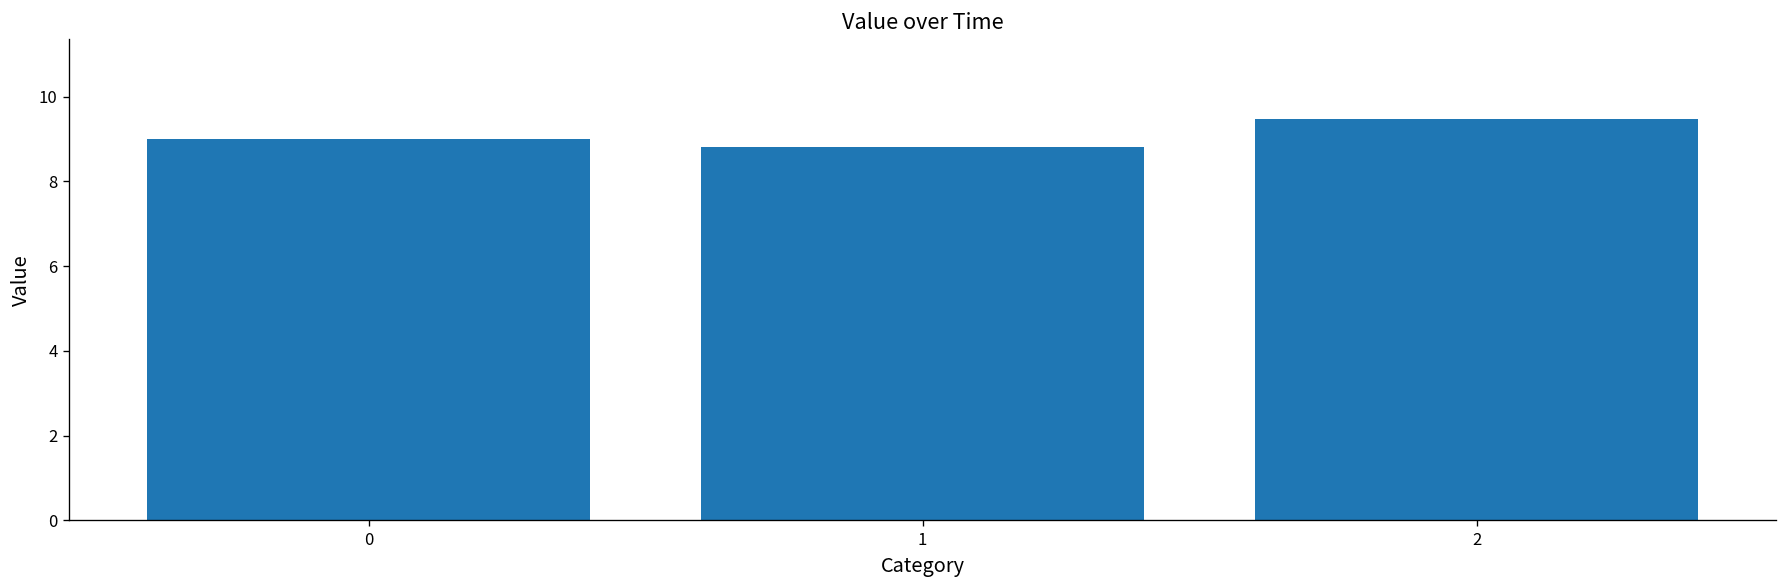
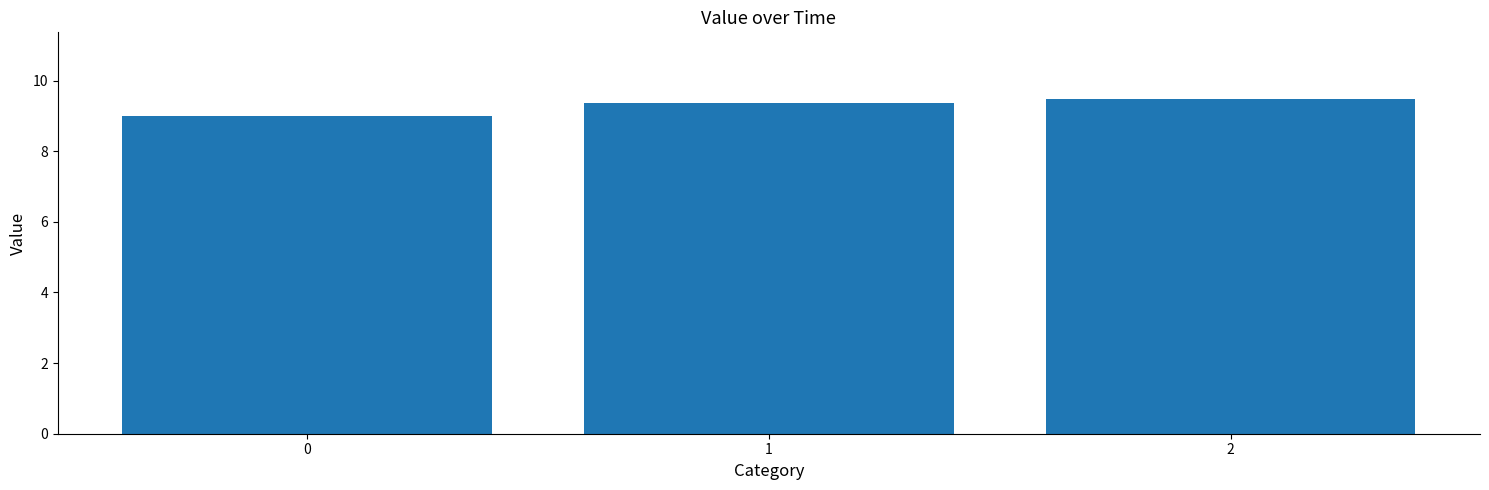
  {
    "0": 9.0,
-   "1": 8.8,
+   "1": 9.4,
    "2": 9.5
  }
